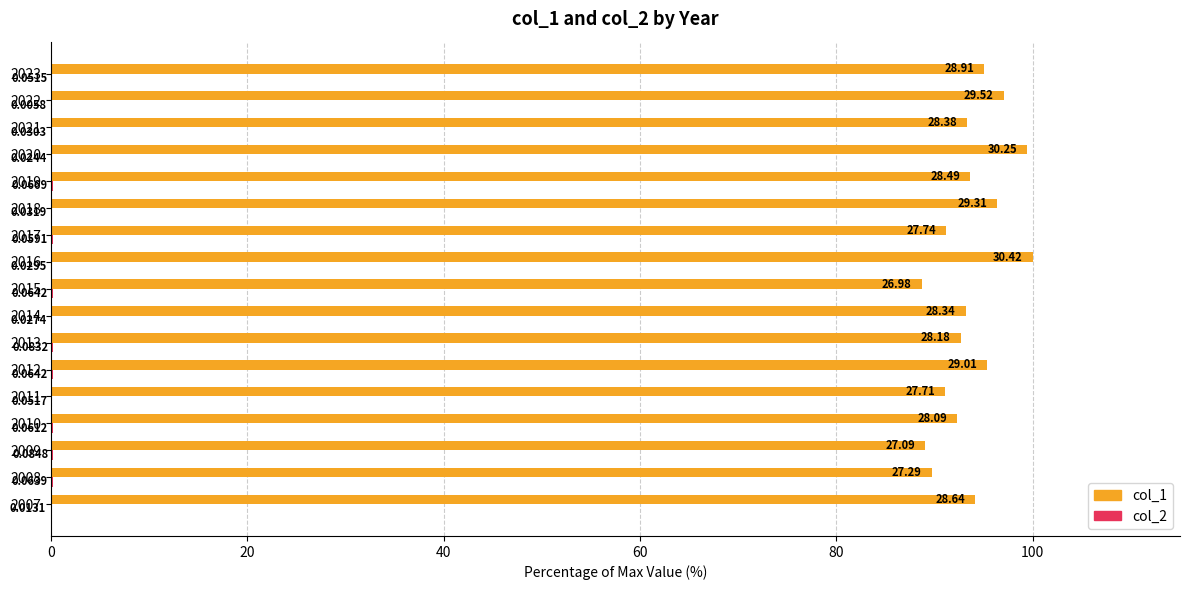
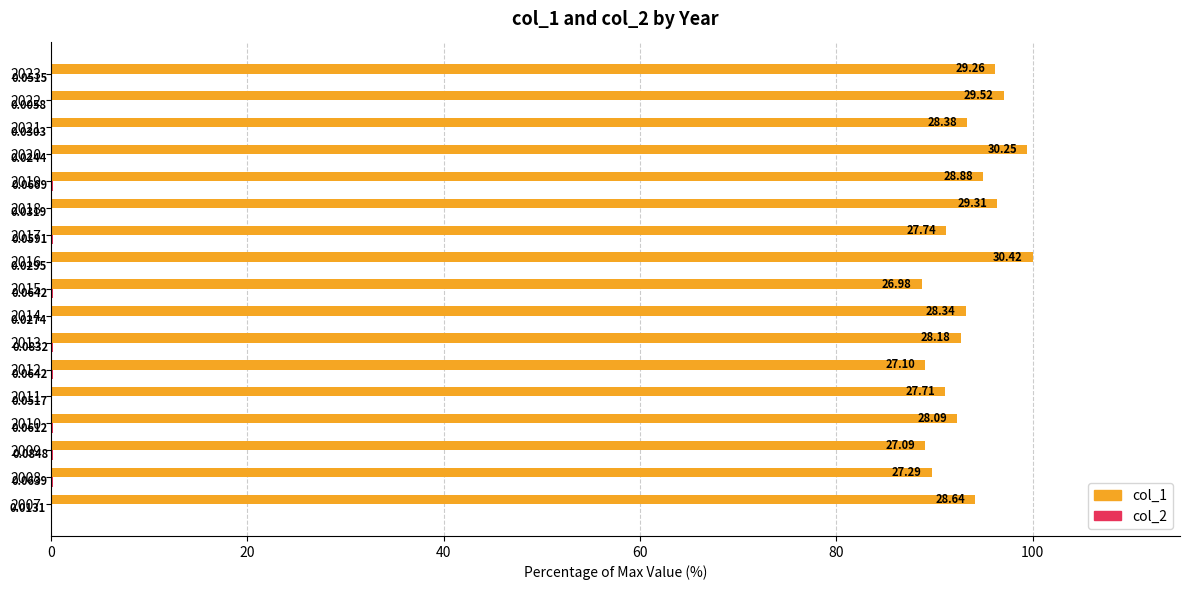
  {
    "col_1": {
-     "2023": 28.91,
-     "2019": 28.49,
-     "2012": 29.01
+     "2023": 29.26,
+     "2019": 28.88,
+     "2012": 27.10
    }
  }
